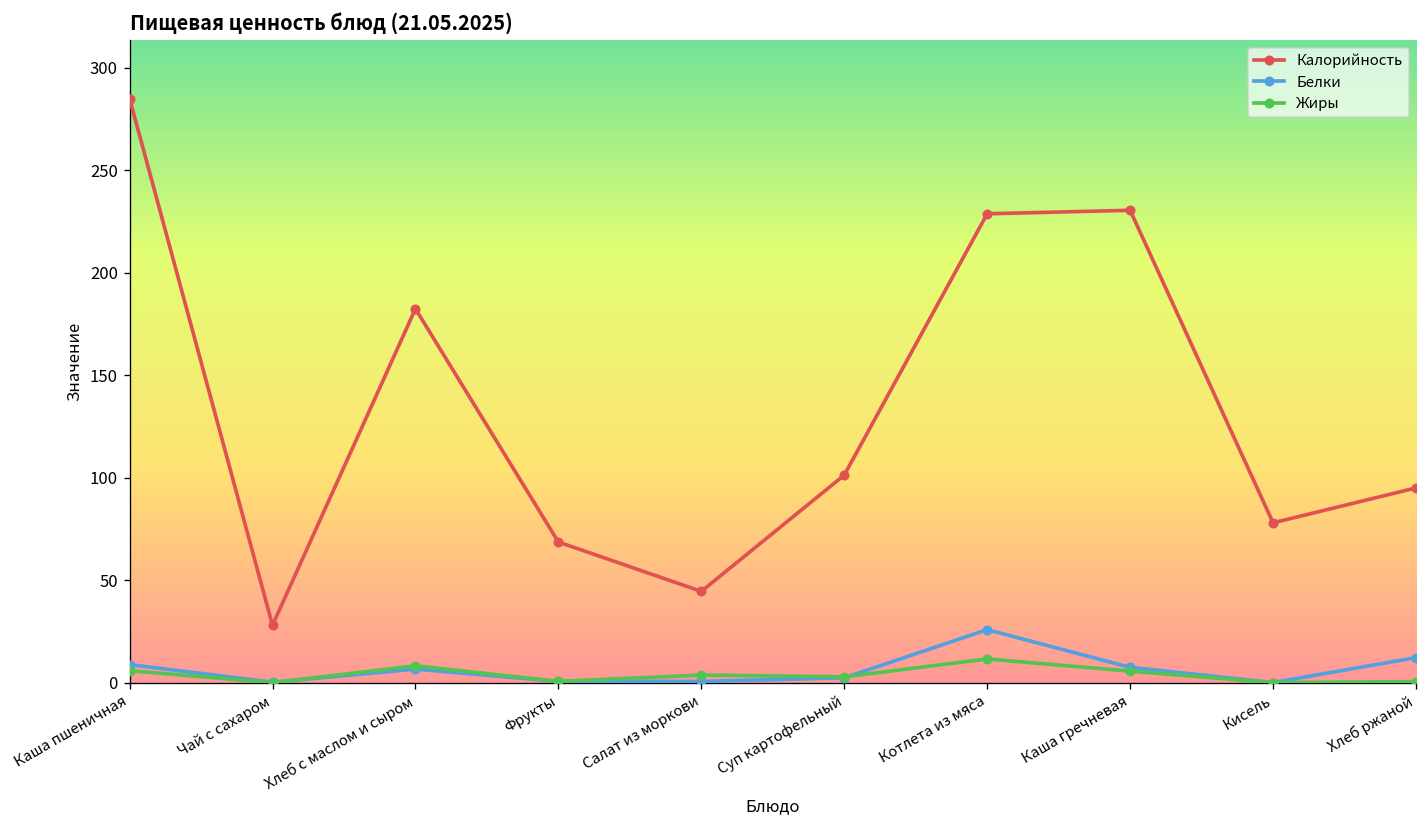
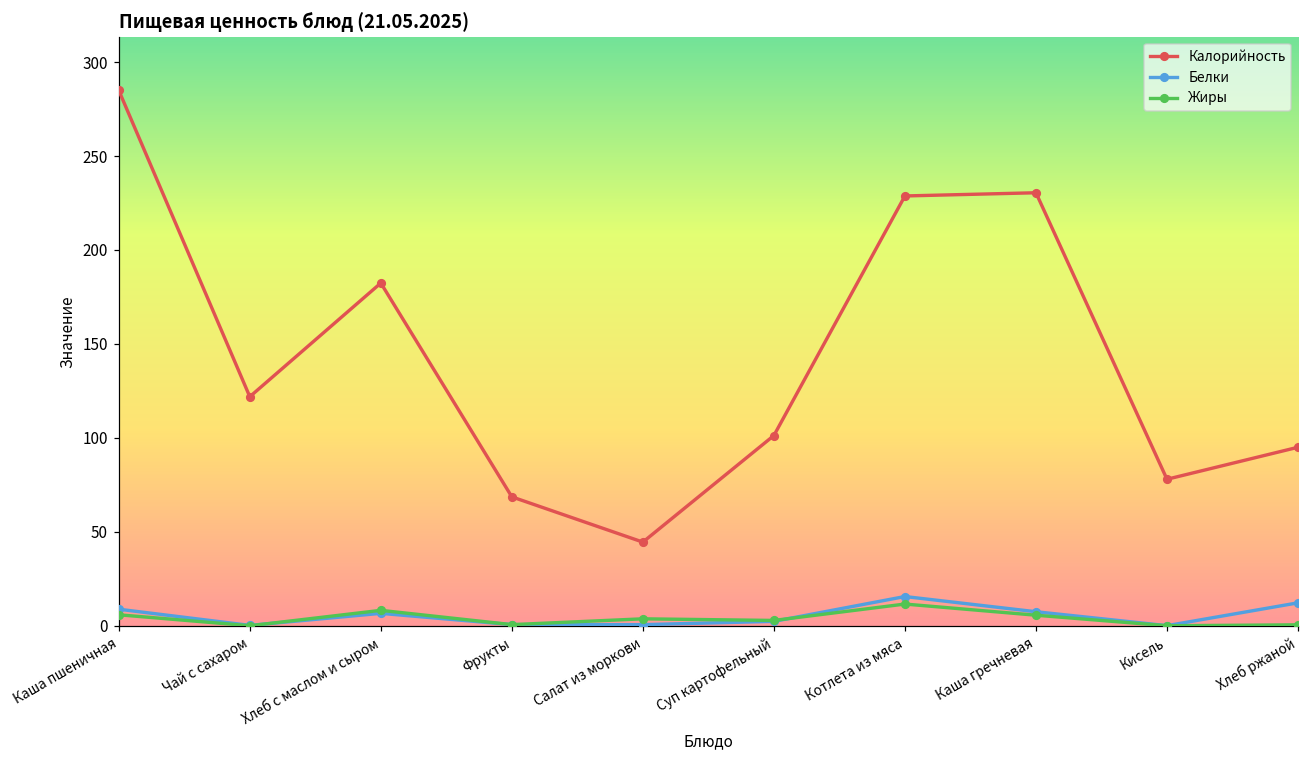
  {
    "Калорийность": {
      "Каша пшеничная": 285,
-     "Чай с сахаром": 28,
+     "Чай с сахаром": 122,
      "Хлеб с маслом и сыром": 182,
      "Фрукты": 69,
      "Салат из моркови": 45,
      "Суп картофельный": 101,
      "Котлета из мяса": 229,
      "Каша гречневая": 230,
      "Кисель": 78,
      "Хлеб ржаной": 95
    },
    "Белки": {
      "Каша пшеничная": 9,
      "Хлеб с маслом и сыром": 7,
      "Салат из моркови": 1,
-     "Котлета из мяса": 26,
+     "Котлета из мяса": 16,
      "Каша гречневая": 7,
      "Хлеб ржаной": 12
    },
    "Жиры": {
      "Каша пшеничная": 6,
      "Хлеб с маслом и сыром": 8,
      "Салат из моркови": 4,
      "Котлета из мяса": 12,
      "Каша гречневая": 6,
      "Хлеб ржаной": 1
    }
  }
